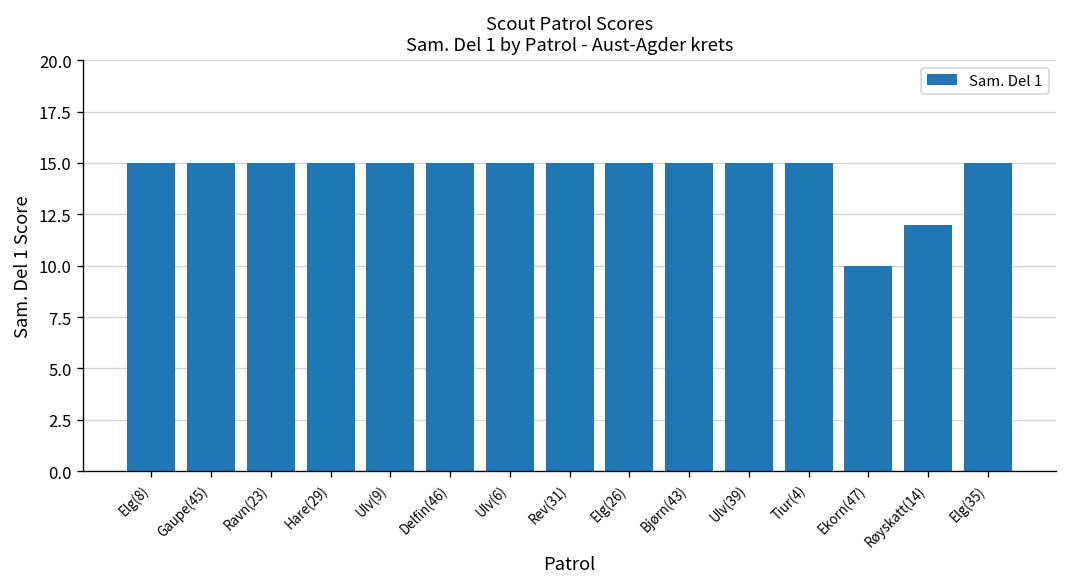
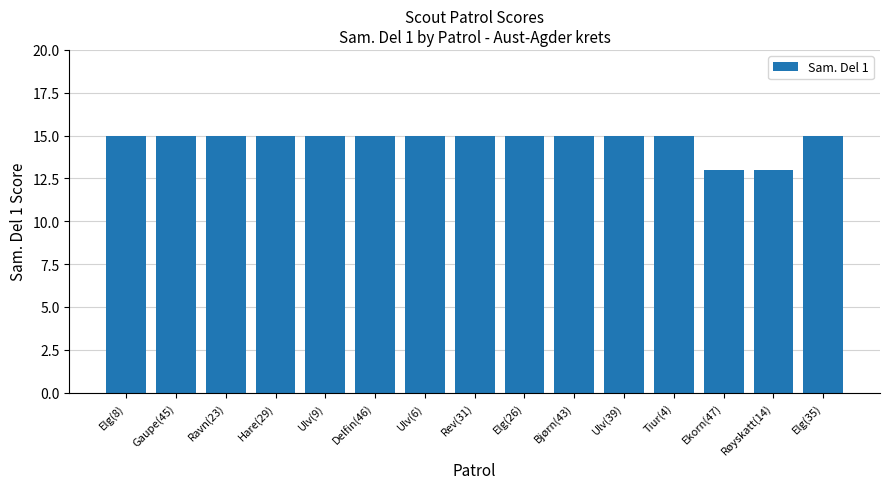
  {
    "Elg(8)": 15,
    "Gaupe(45)": 15,
    "Ravn(23)": 15,
    "Hare(29)": 15,
    "Ulv(9)": 15,
    "Delfin(46)": 15,
    "Ulv(6)": 15,
    "Rev(31)": 15,
    "Elg(26)": 15,
    "Bjørn(43)": 15,
    "Ulv(39)": 15,
    "Tiur(4)": 15,
-   "Ekorn(47)": 10,
-   "Røyskatt(14)": 12,
+   "Ekorn(47)": 13,
+   "Røyskatt(14)": 13,
    "Elg(35)": 15
  }
